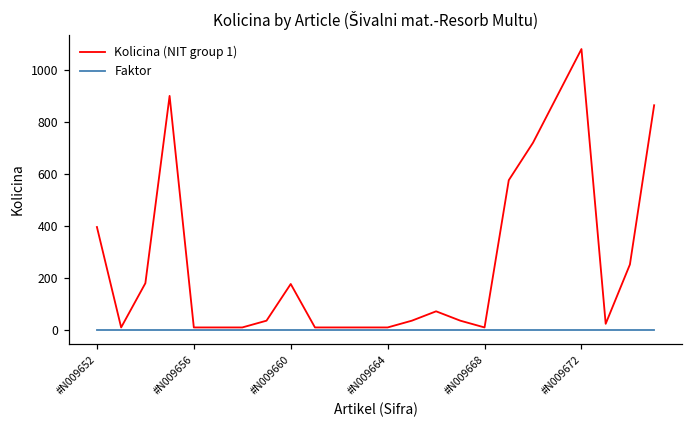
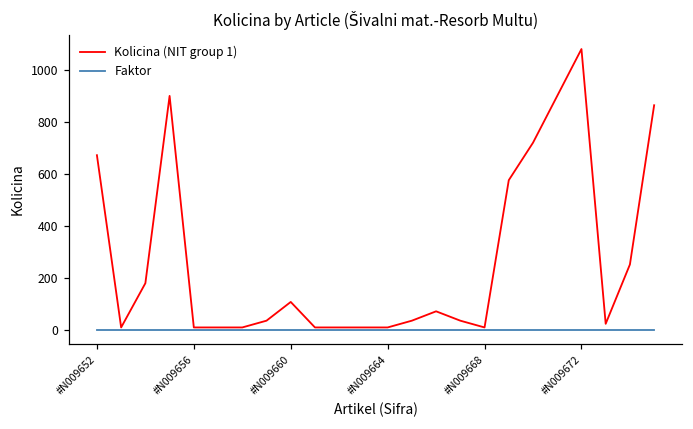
  {
    "Kolicina (NIT group 1)": {
-     "#N009652": 400,
-     "#N009660": 180,
+     "#N009652": 670,
+     "#N009660": 110,
      "#N009672": 1080
    },
    "Faktor": {
      "#N009652": 0,
      "#N009660": 0,
      "#N009672": 0
    }
  }
